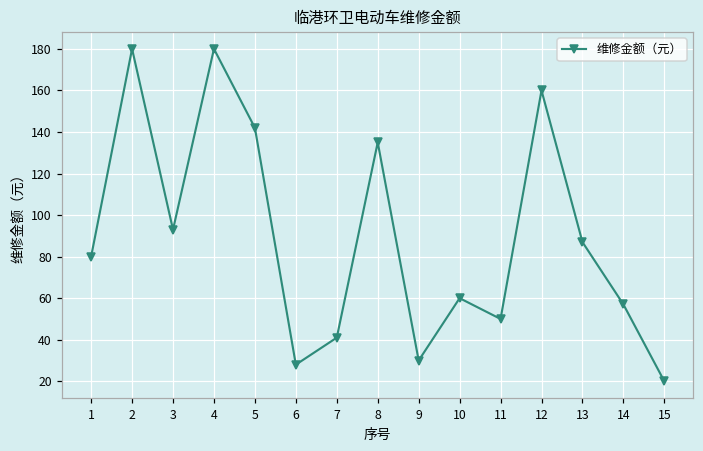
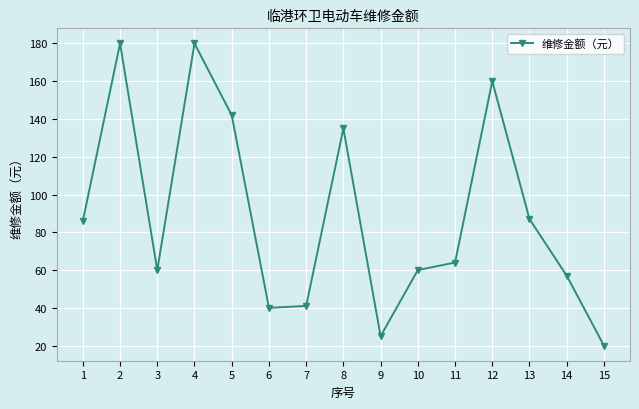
  {
-   "1": 80,
+   "1": 86,
    "2": 180,
-   "3": 93,
+   "3": 60,
    "4": 180,
    "5": 142,
-   "6": 28,
+   "6": 40,
    "7": 41,
    "8": 135,
-   "9": 30,
+   "9": 25,
    "10": 60,
-   "11": 50,
+   "11": 64,
    "12": 160,
    "13": 87,
    "14": 57,
    "15": 20
  }
